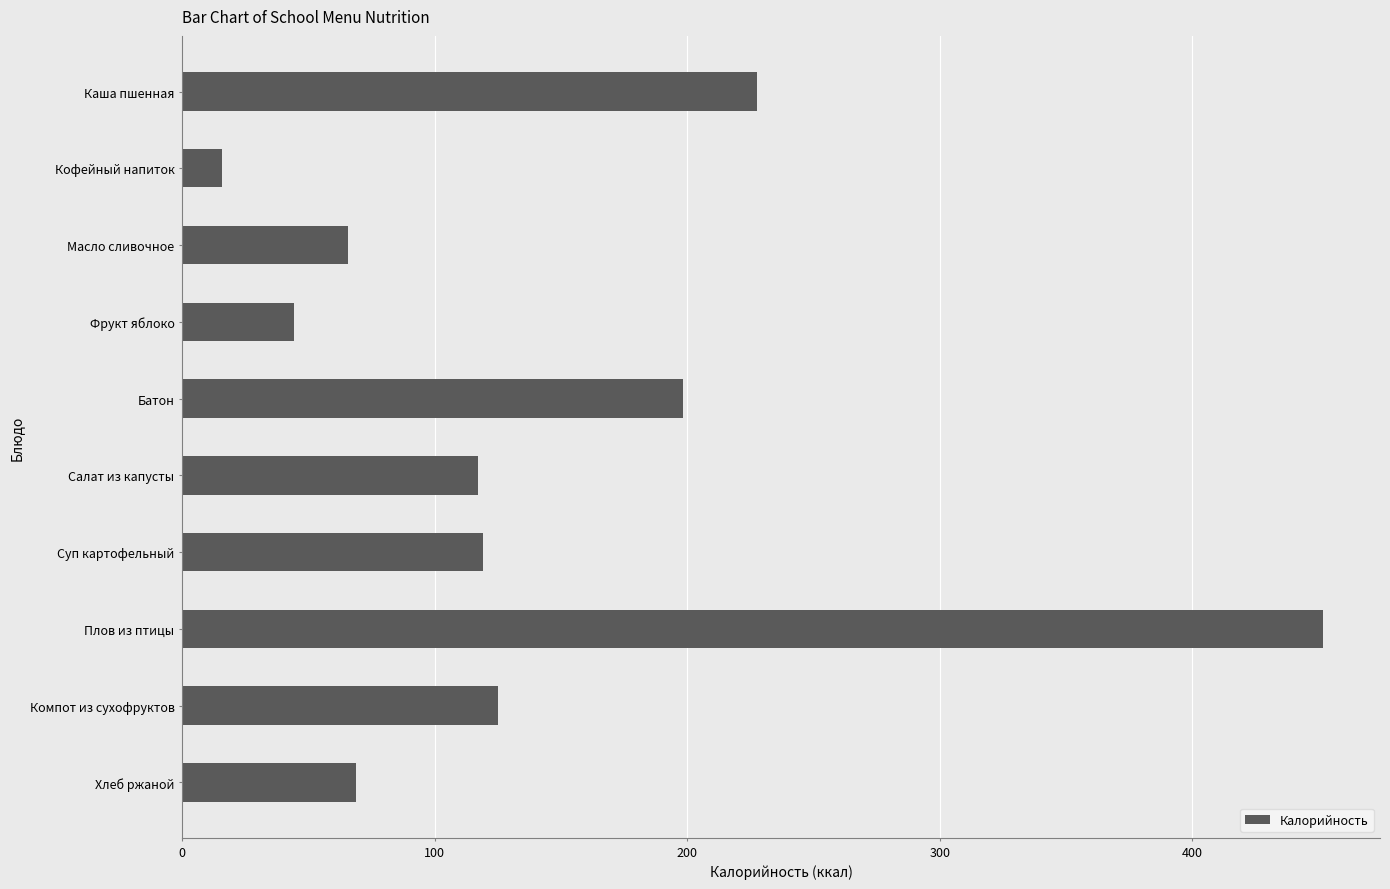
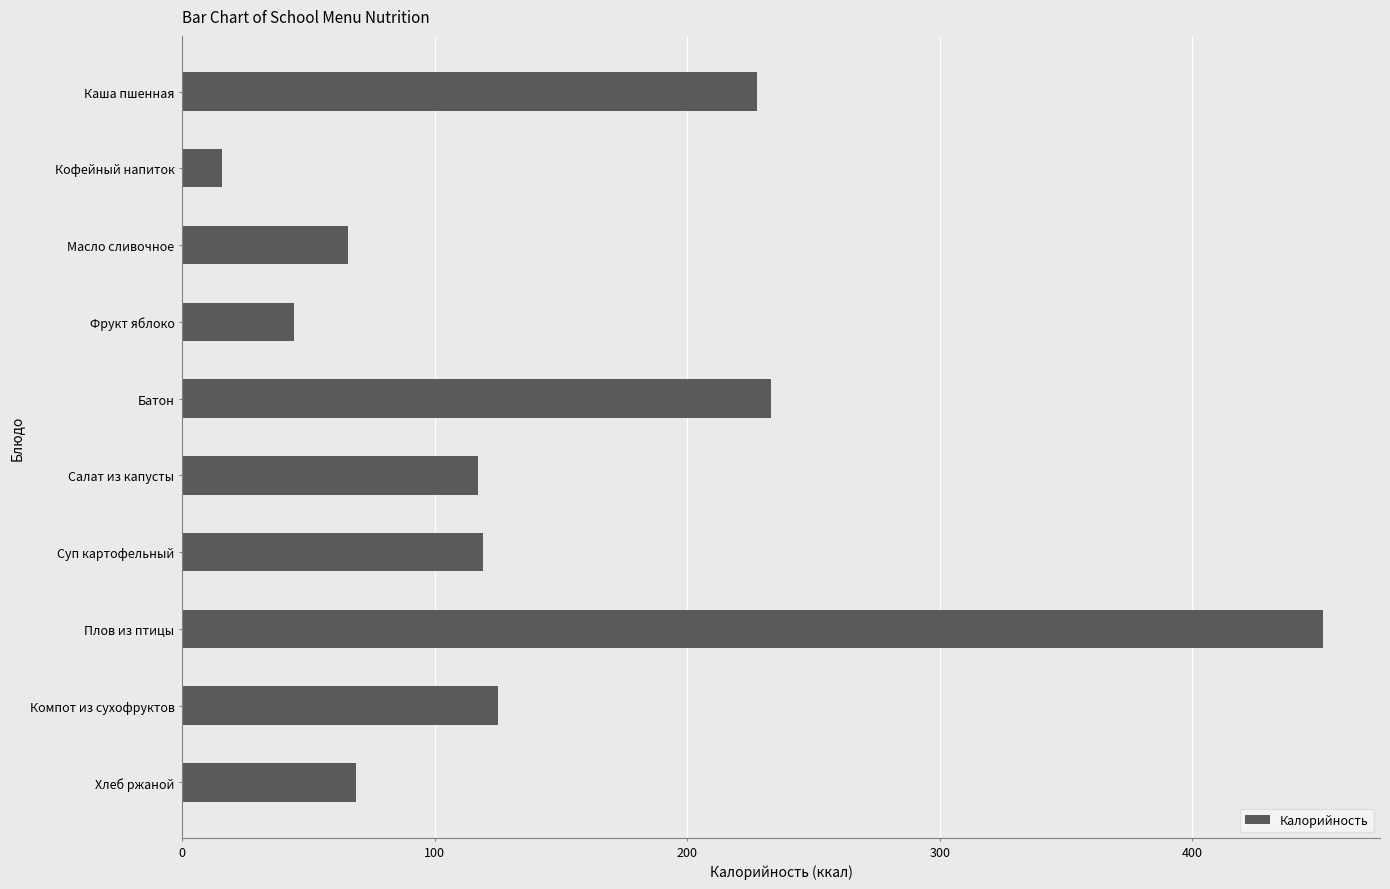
  {
    "Каша пшенная": 228,
    "Кофейный напиток": 16,
    "Масло сливочное": 66,
    "Фрукт яблоко": 44,
-   "Батон": 198,
+   "Батон": 233,
    "Салат из капусты": 117,
    "Суп картофельный": 119,
    "Плов из птицы": 452,
    "Компот из сухофруктов": 125,
    "Хлеб ржаной": 69
  }
